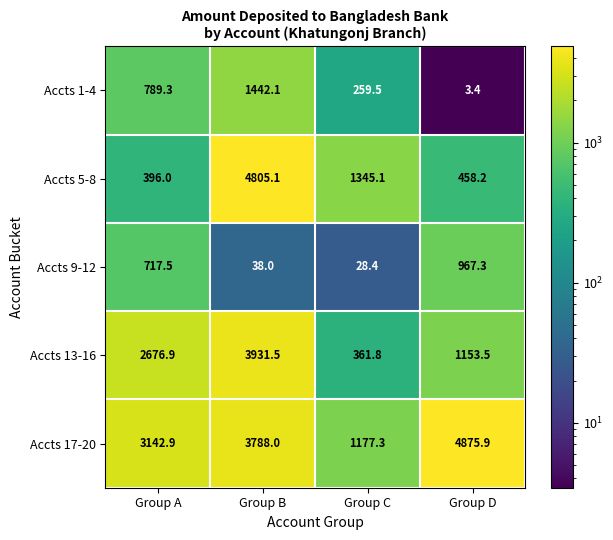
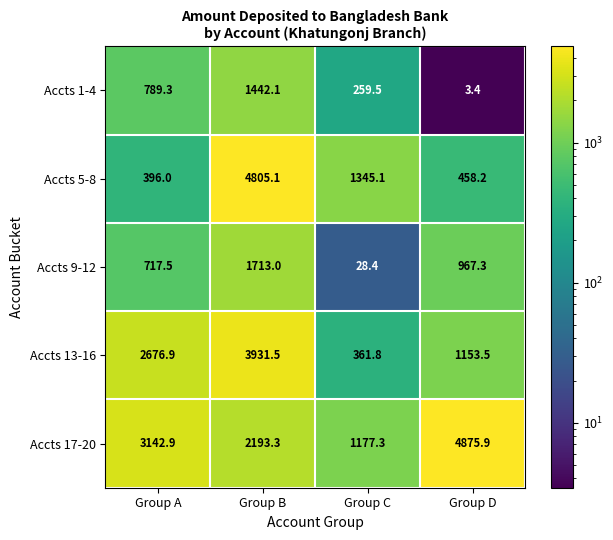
  {
    "Accts 1-4": {
      "Group A": 789.3,
      "Group B": 1442.1,
      "Group C": 259.5,
      "Group D": 3.4
    },
    "Accts 5-8": {
      "Group A": 396.0,
      "Group B": 4805.1,
      "Group C": 1345.1,
      "Group D": 458.2
    },
    "Accts 9-12": {
      "Group A": 717.5,
-     "Group B": 38.0,
+     "Group B": 1713.0,
      "Group C": 28.4,
      "Group D": 967.3
    },
    "Accts 13-16": {
      "Group A": 2676.9,
      "Group B": 3931.5,
      "Group C": 361.8,
      "Group D": 1153.5
    },
    "Accts 17-20": {
      "Group A": 3142.9,
-     "Group B": 3788.0,
+     "Group B": 2193.3,
      "Group C": 1177.3,
      "Group D": 4875.9
    }
  }
